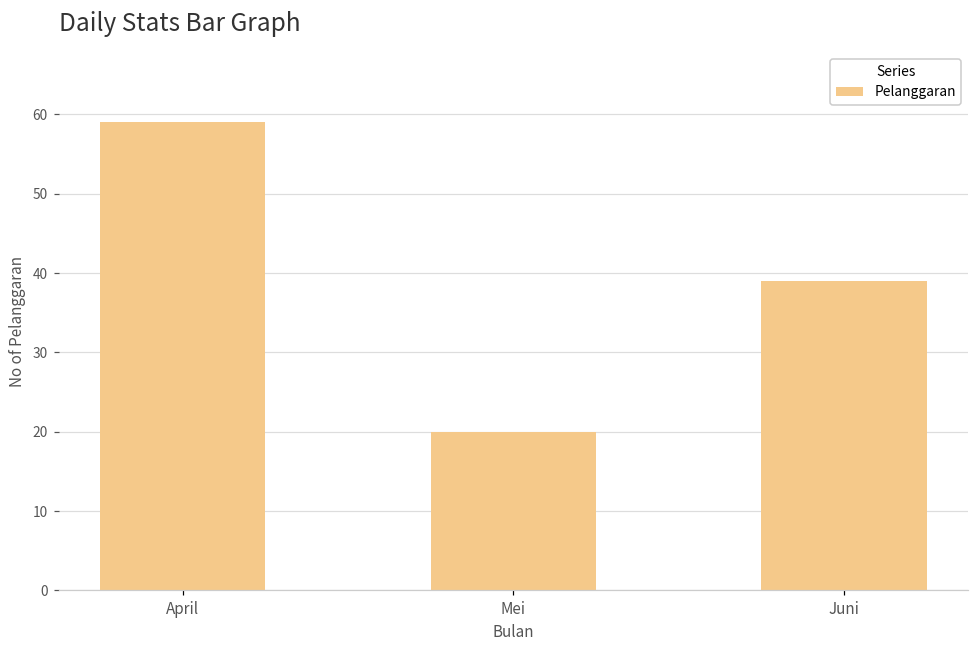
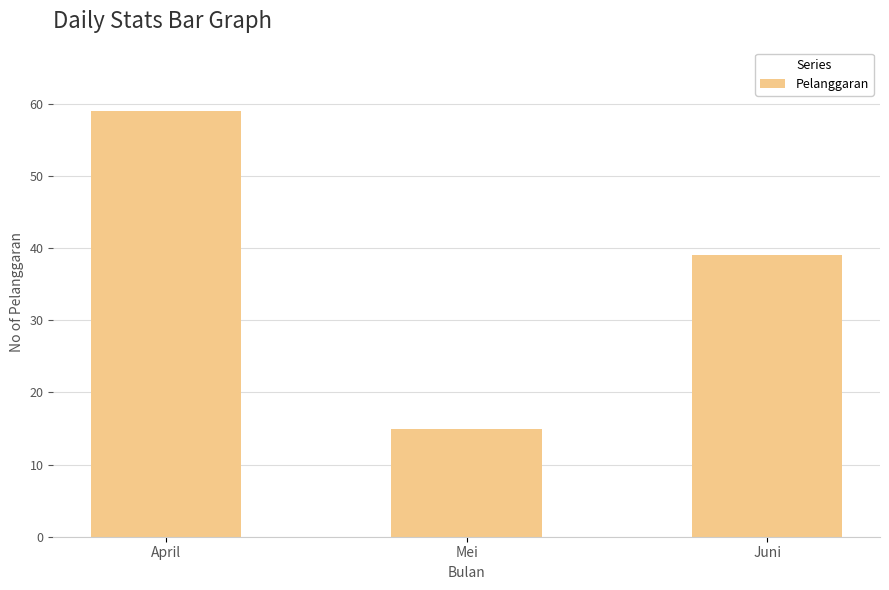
  {
    "April": 59,
-   "Mei": 20,
+   "Mei": 15,
    "Juni": 39
  }
